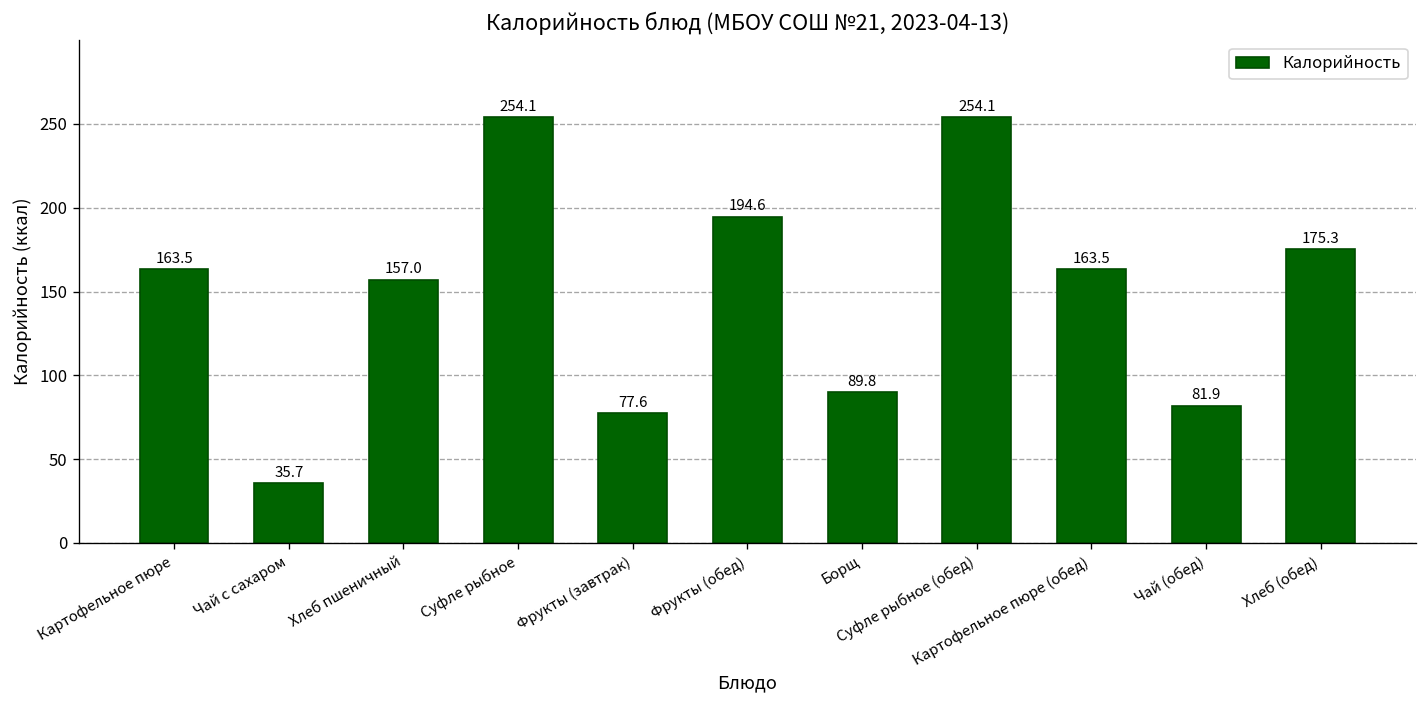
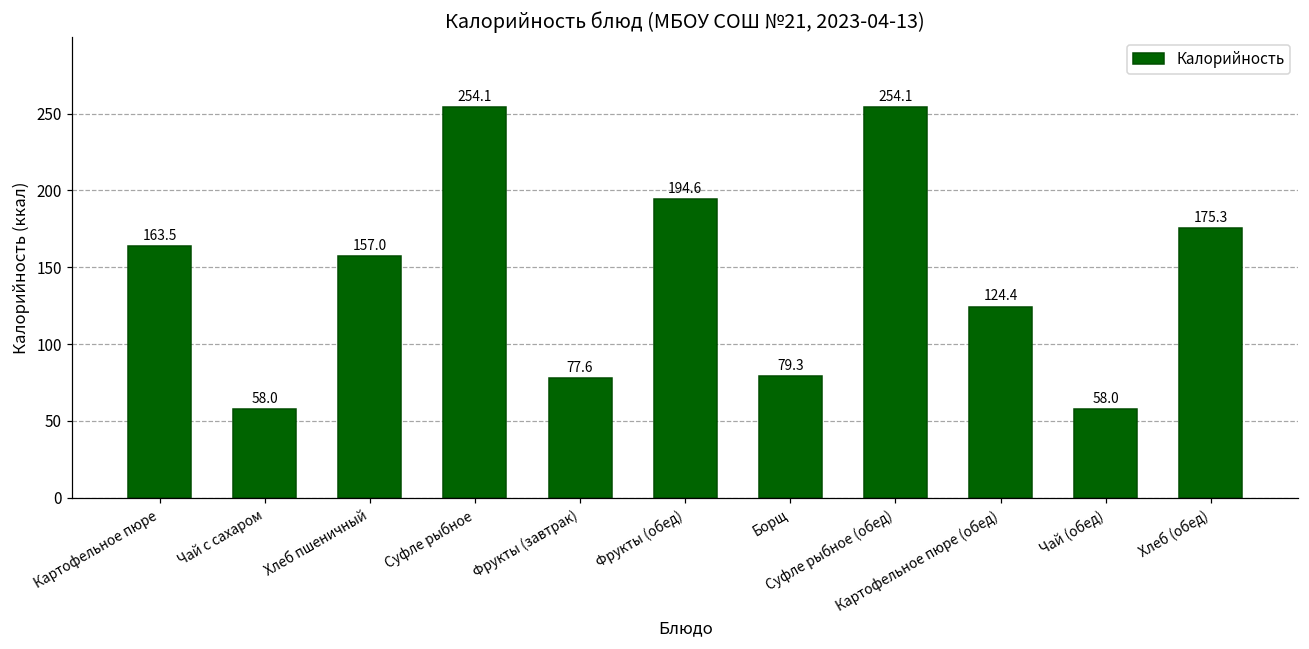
  {
    "Картофельное пюре": 163.5,
-   "Чай с сахаром": 35.7,
+   "Чай с сахаром": 58.0,
    "Хлеб пшеничный": 157.0,
    "Суфле рыбное": 254.1,
    "Фрукты (завтрак)": 77.6,
    "Фрукты (обед)": 194.6,
-   "Борщ": 89.8,
+   "Борщ": 79.3,
    "Суфле рыбное (обед)": 254.1,
-   "Картофельное пюре (обед)": 163.5,
-   "Чай (обед)": 81.9,
+   "Картофельное пюре (обед)": 124.4,
+   "Чай (обед)": 58.0,
    "Хлеб (обед)": 175.3
  }
